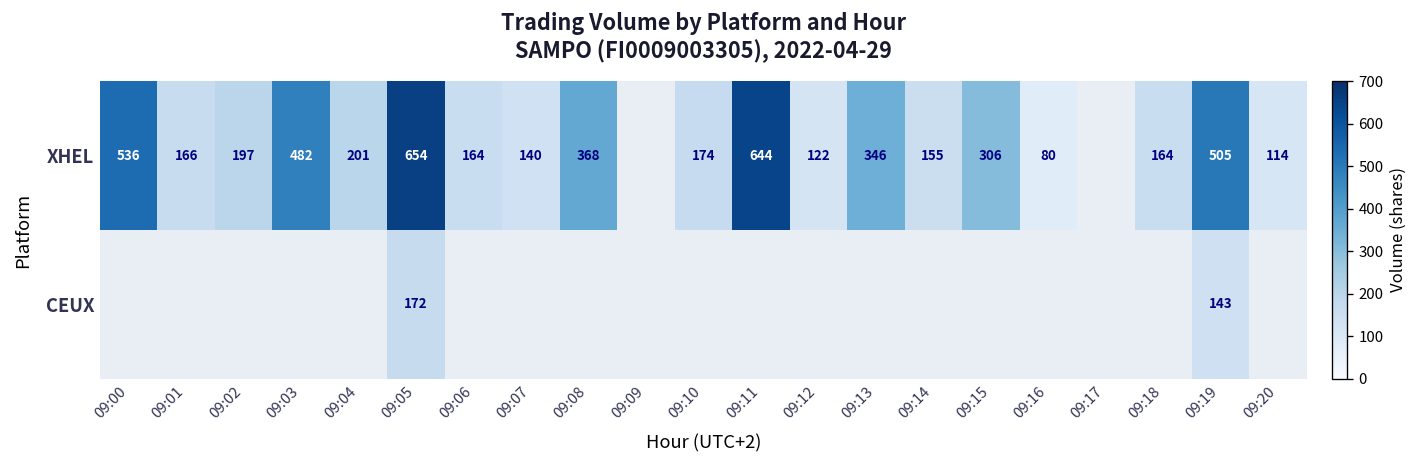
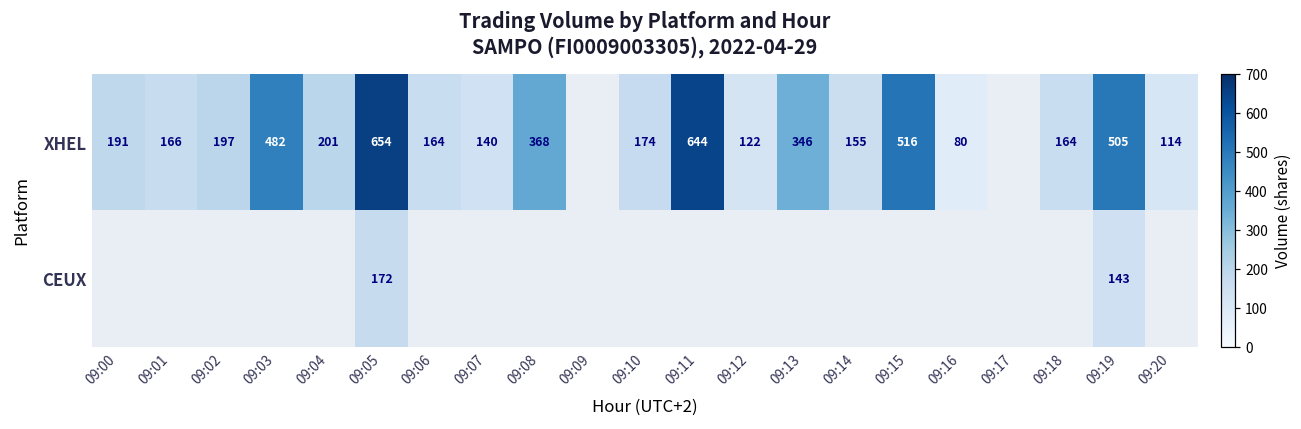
  {
    "XHEL": {
-     "09:00": 536,
+     "09:00": 191,
      "09:01": 166,
      "09:02": 197,
      "09:03": 482,
      "09:04": 201,
      "09:05": 654,
      "09:06": 164,
      "09:07": 140,
      "09:08": 368,
      "09:10": 174,
      "09:11": 644,
      "09:12": 122,
      "09:13": 346,
      "09:14": 155,
-     "09:15": 306,
+     "09:15": 516,
      "09:16": 80,
      "09:18": 164,
      "09:19": 505,
      "09:20": 114
    },
    "CEUX": {
      "09:05": 172,
      "09:19": 143
    }
  }
